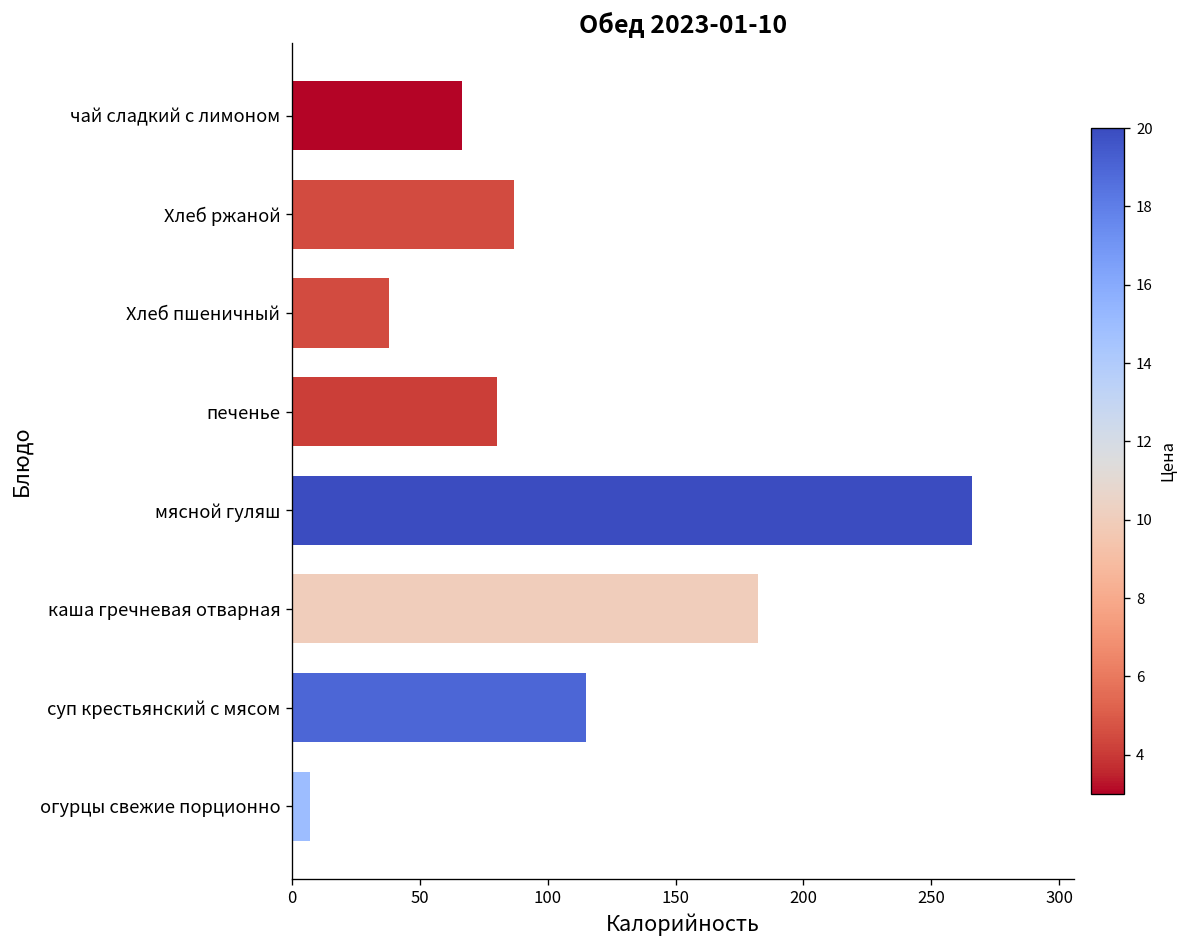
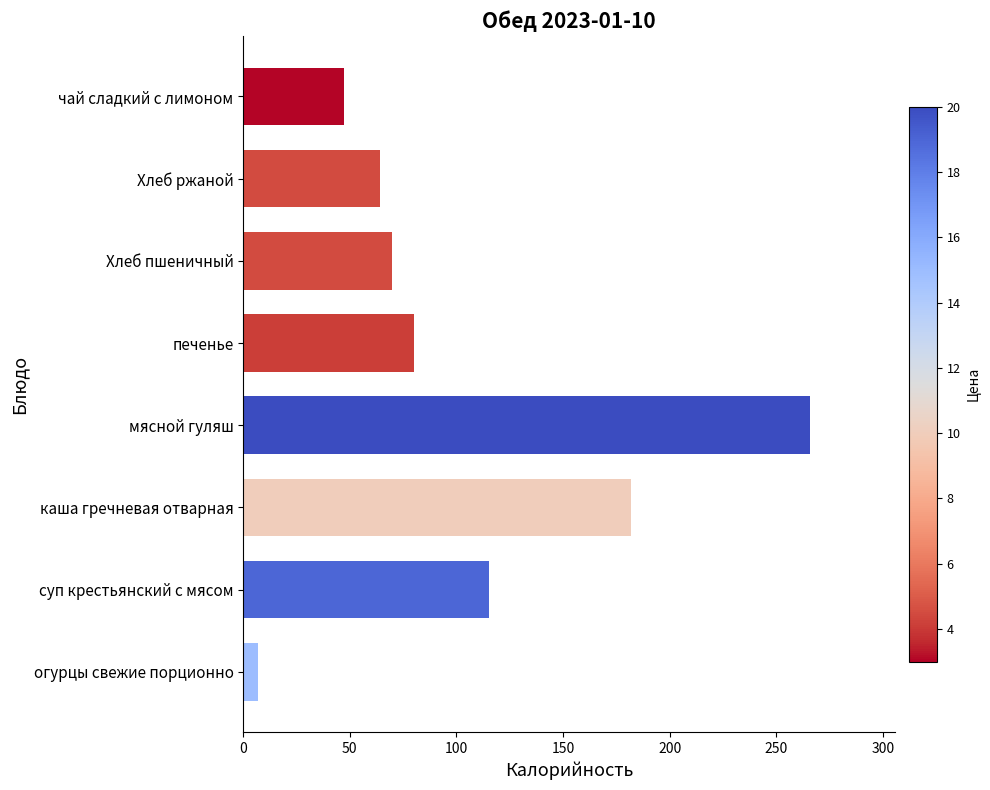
  {
-   "чай сладкий с лимоном": 67,
-   "Хлеб ржаной": 87,
-   "Хлеб пшеничный": 38,
+   "чай сладкий с лимоном": 47,
+   "Хлеб ржаной": 64,
+   "Хлеб пшеничный": 70,
    "печенье": 80,
    "мясной гуляш": 266,
    "каша гречневая отварная": 182,
    "суп крестьянский с мясом": 115,
    "огурцы свежие порционно": 7
  }
